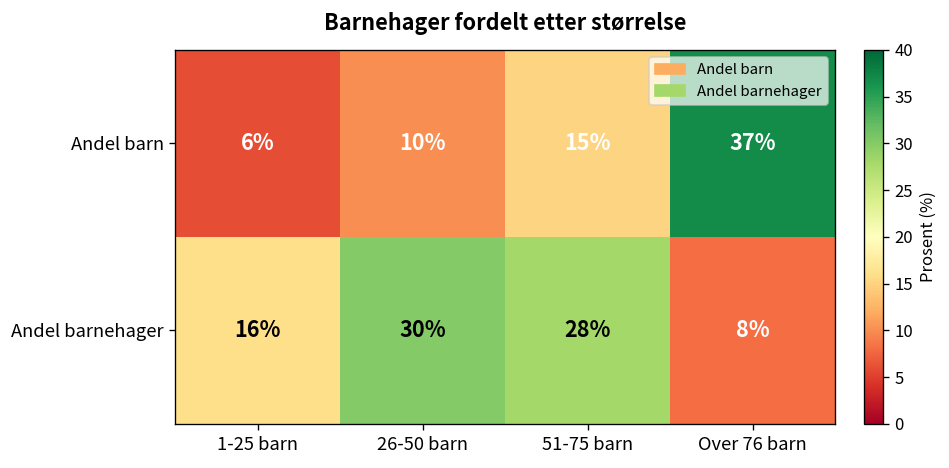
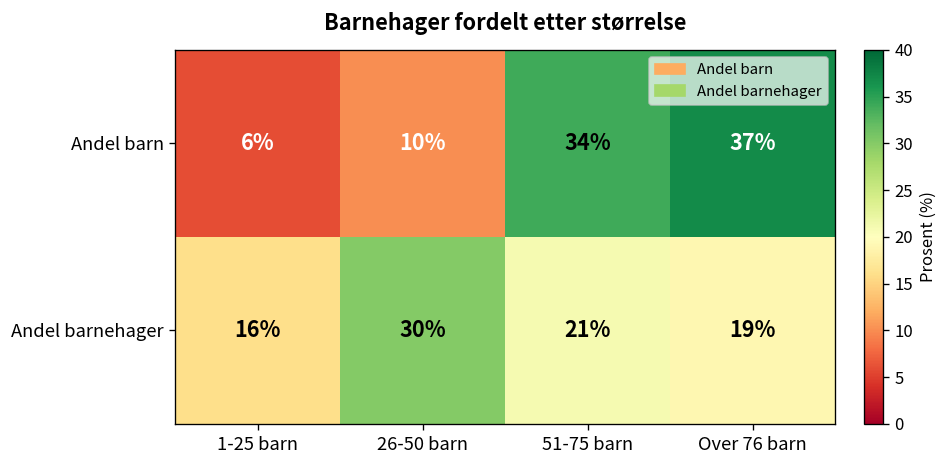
  {
    "Andel barn": {
      "1-25 barn": "6%",
      "26-50 barn": "10%",
-     "51-75 barn": "15%",
+     "51-75 barn": "34%",
      "Over 76 barn": "37%"
    },
    "Andel barnehager": {
      "1-25 barn": "16%",
      "26-50 barn": "30%",
-     "51-75 barn": "28%",
-     "Over 76 barn": "8%"
+     "51-75 barn": "21%",
+     "Over 76 barn": "19%"
    }
  }
